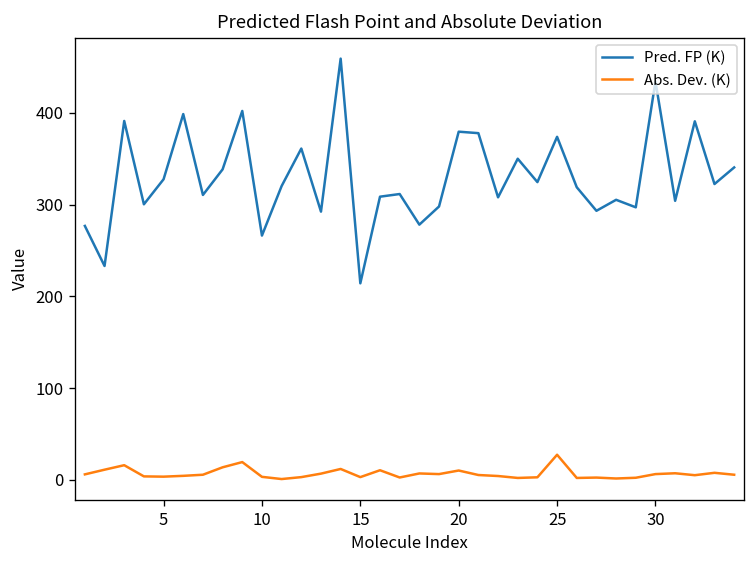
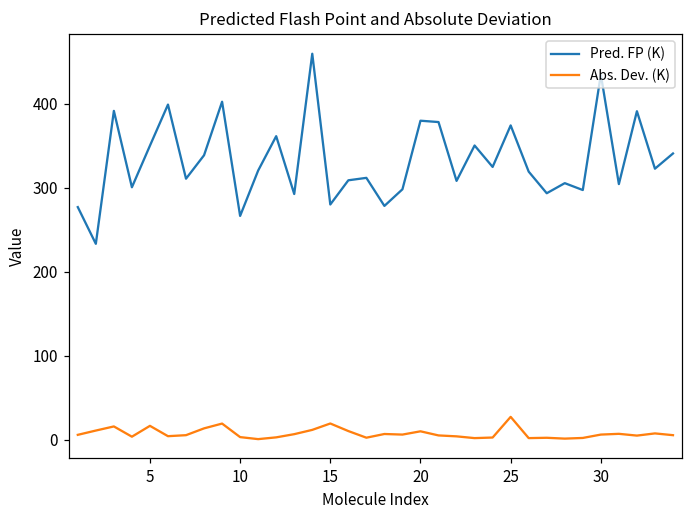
  {
    "Pred. FP (K)": {
-     "5": 330,
+     "5": 350,
      "10": 270,
-     "15": 210,
+     "15": 280,
      "20": 380,
      "25": 370
    },
    "Abs. Dev. (K)": {
-     "5": 0,
+     "5": 20,
      "10": 0,
-     "15": 0,
+     "15": 20,
      "20": 10,
      "25": 30,
      "30": 10
    }
  }
